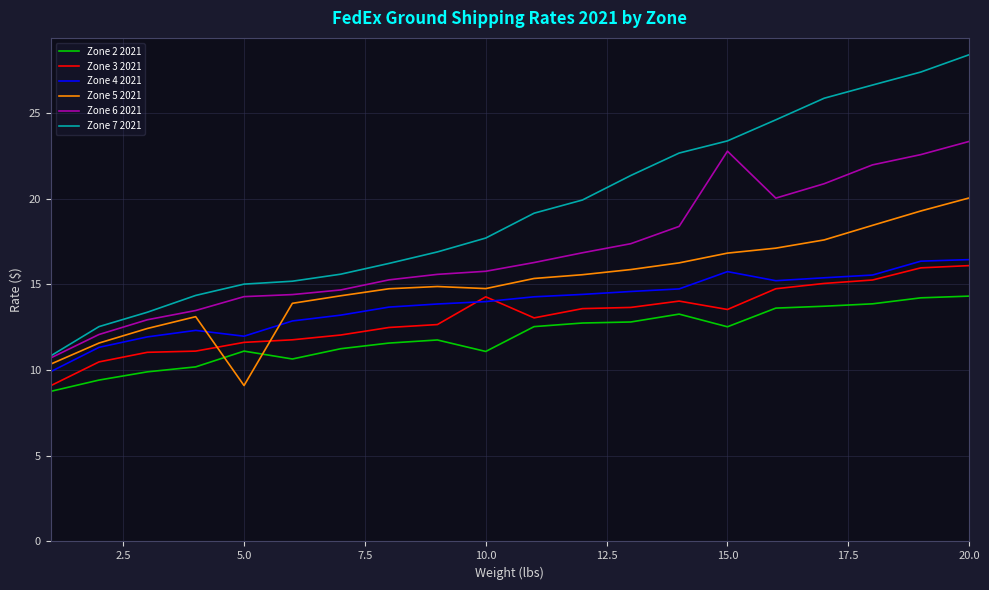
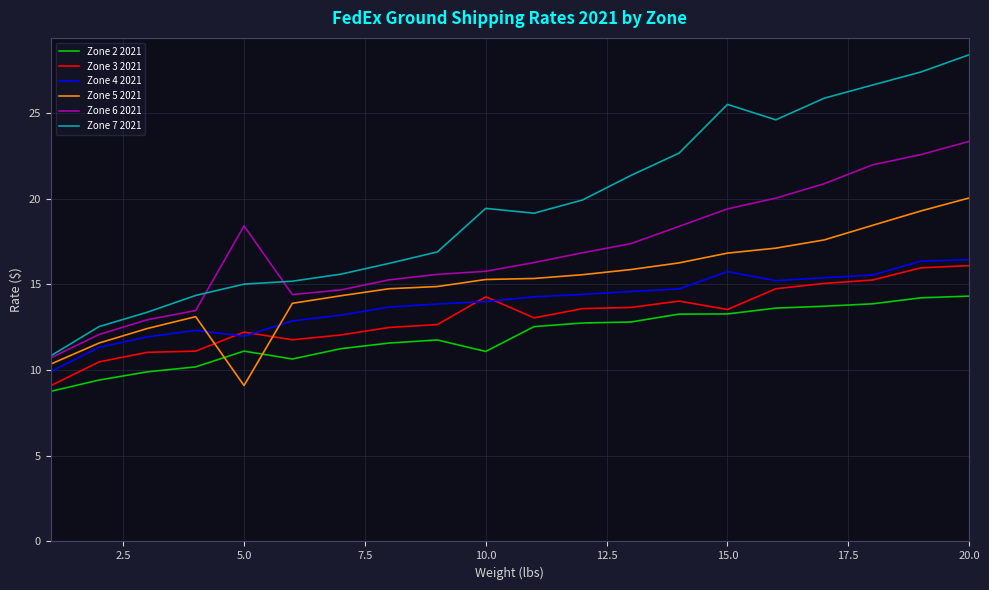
  {
    "Zone 2 2021": {
      "5.0": 11.1,
      "10.0": 11.1,
-     "15.0": 12.5,
+     "15.0": 13.3,
      "20.0": 14.3
    },
    "Zone 3 2021": {
-     "5.0": 11.6,
+     "5.0": 12.2,
      "10.0": 14.3,
      "15.0": 13.5,
      "20.0": 16.1
    },
    "Zone 4 2021": {
      "5.0": 12.0,
      "10.0": 14.0,
      "15.0": 15.8,
      "20.0": 16.5
    },
    "Zone 5 2021": {
      "5.0": 9.1,
-     "10.0": 14.8,
+     "10.0": 15.3,
      "15.0": 16.8,
      "20.0": 20.1
    },
    "Zone 6 2021": {
-     "5.0": 14.3,
+     "5.0": 18.4,
      "10.0": 15.8,
-     "15.0": 22.8,
+     "15.0": 19.4,
      "20.0": 23.4
    },
    "Zone 7 2021": {
      "5.0": 15.0,
-     "10.0": 17.7,
-     "15.0": 23.4,
+     "10.0": 19.4,
+     "15.0": 25.5,
      "20.0": 28.4
    }
  }
